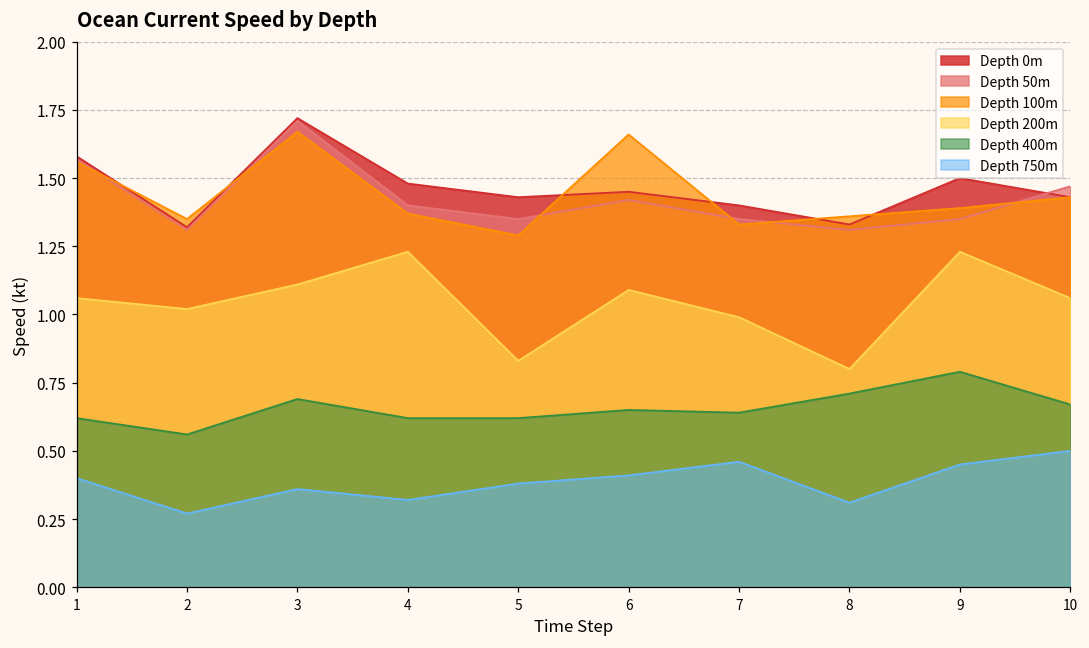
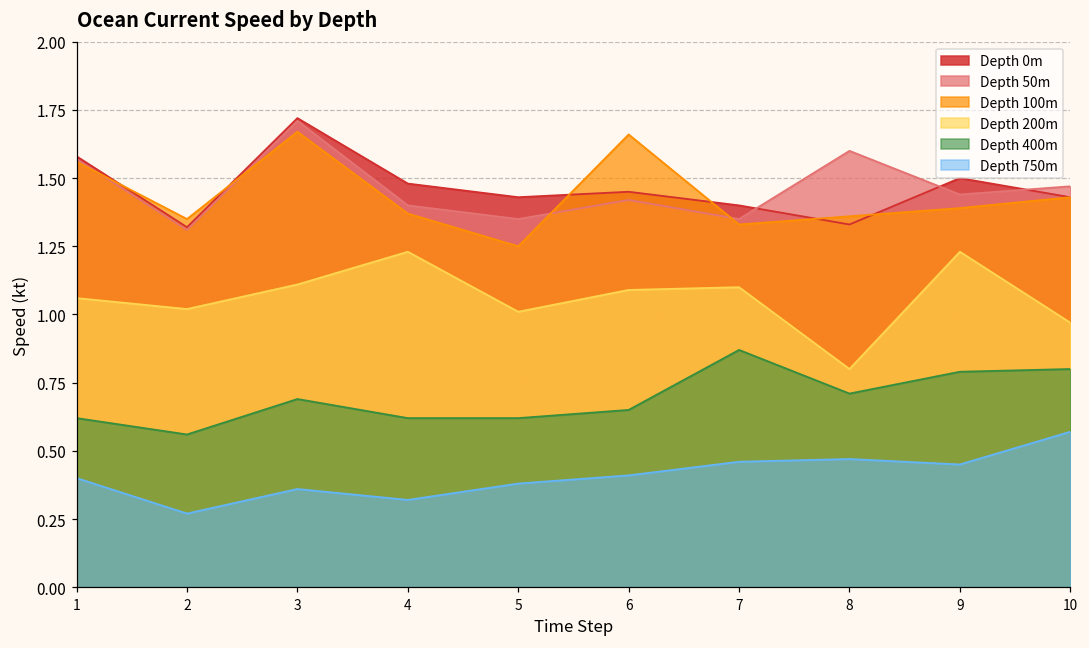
  {
    "Depth 0m": {
      "4": 1.48,
      "5": 1.43,
      "6": 1.45,
      "7": 1.40,
      "8": 1.33
    },
    "Depth 50m": {
      "4": 1.40,
      "5": 1.35,
      "6": 1.42,
      "7": 1.35,
-     "8": 1.31,
-     "9": 1.35,
+     "8": 1.60,
+     "9": 1.44,
      "10": 1.47
    },
    "Depth 100m": {
      "2": 1.35,
      "3": 1.67,
      "4": 1.37,
-     "5": 1.29,
+     "5": 1.25,
      "6": 1.66,
      "7": 1.33,
      "8": 1.36,
      "9": 1.39
    },
    "Depth 200m": {
      "1": 1.06,
      "2": 1.02,
      "3": 1.11,
      "4": 1.23,
-     "5": 0.83,
+     "5": 1.01,
      "6": 1.09,
-     "7": 0.99,
+     "7": 1.10,
      "8": 0.80,
      "9": 1.23,
-     "10": 1.06
+     "10": 0.97
    },
    "Depth 400m": {
      "1": 0.62,
      "2": 0.56,
      "3": 0.69,
      "4": 0.62,
      "5": 0.62,
      "6": 0.65,
-     "7": 0.64,
+     "7": 0.87,
      "8": 0.71,
      "9": 0.79,
-     "10": 0.67
+     "10": 0.80
    },
    "Depth 750m": {
      "1": 0.40,
      "2": 0.27,
      "3": 0.36,
      "4": 0.32,
      "5": 0.38,
      "6": 0.41,
      "7": 0.46,
-     "8": 0.31,
+     "8": 0.47,
      "9": 0.45,
-     "10": 0.50
+     "10": 0.57
    }
  }
